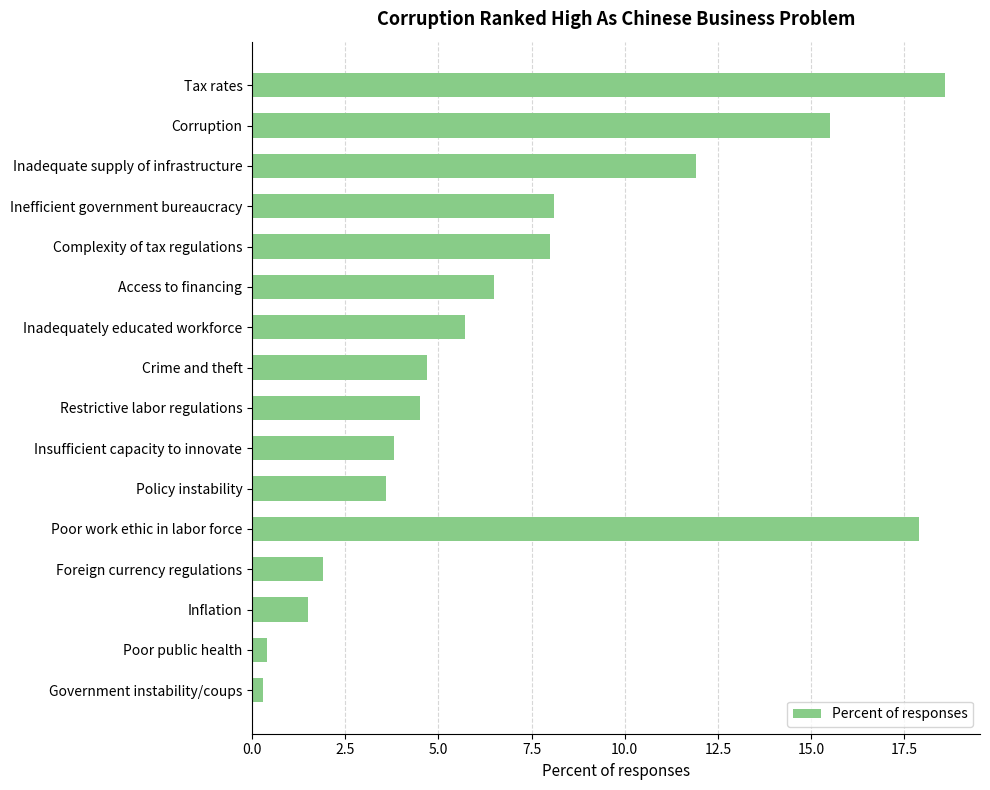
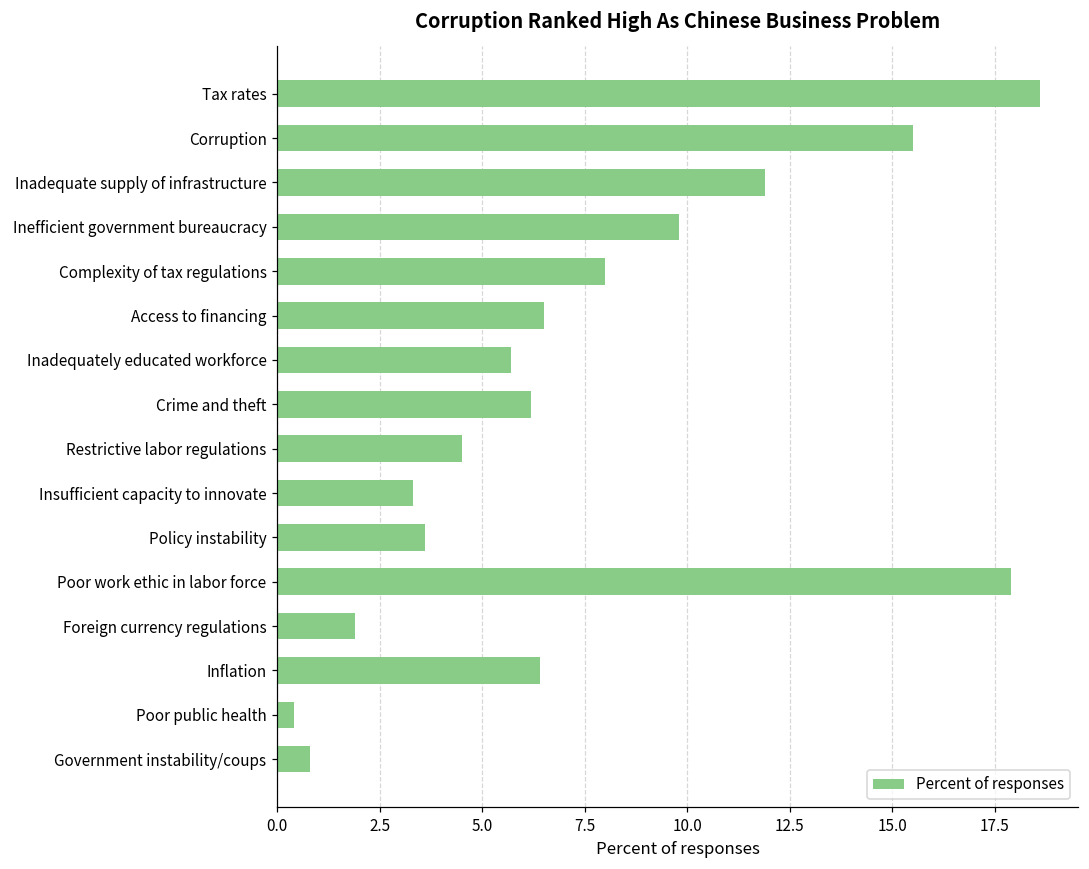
  {
    "Tax rates": 18.6,
    "Corruption": 15.5,
    "Inadequate supply of infrastructure": 11.9,
-   "Inefficient government bureaucracy": 8.1,
+   "Inefficient government bureaucracy": 9.8,
    "Complexity of tax regulations": 8.0,
    "Access to financing": 6.5,
    "Inadequately educated workforce": 5.7,
-   "Crime and theft": 4.7,
+   "Crime and theft": 6.2,
    "Restrictive labor regulations": 4.5,
-   "Insufficient capacity to innovate": 3.8,
+   "Insufficient capacity to innovate": 3.3,
    "Policy instability": 3.6,
    "Poor work ethic in labor force": 17.9,
    "Foreign currency regulations": 1.9,
-   "Inflation": 1.5,
+   "Inflation": 6.4,
    "Poor public health": 0.4,
-   "Government instability/coups": 0.3
+   "Government instability/coups": 0.8
  }
